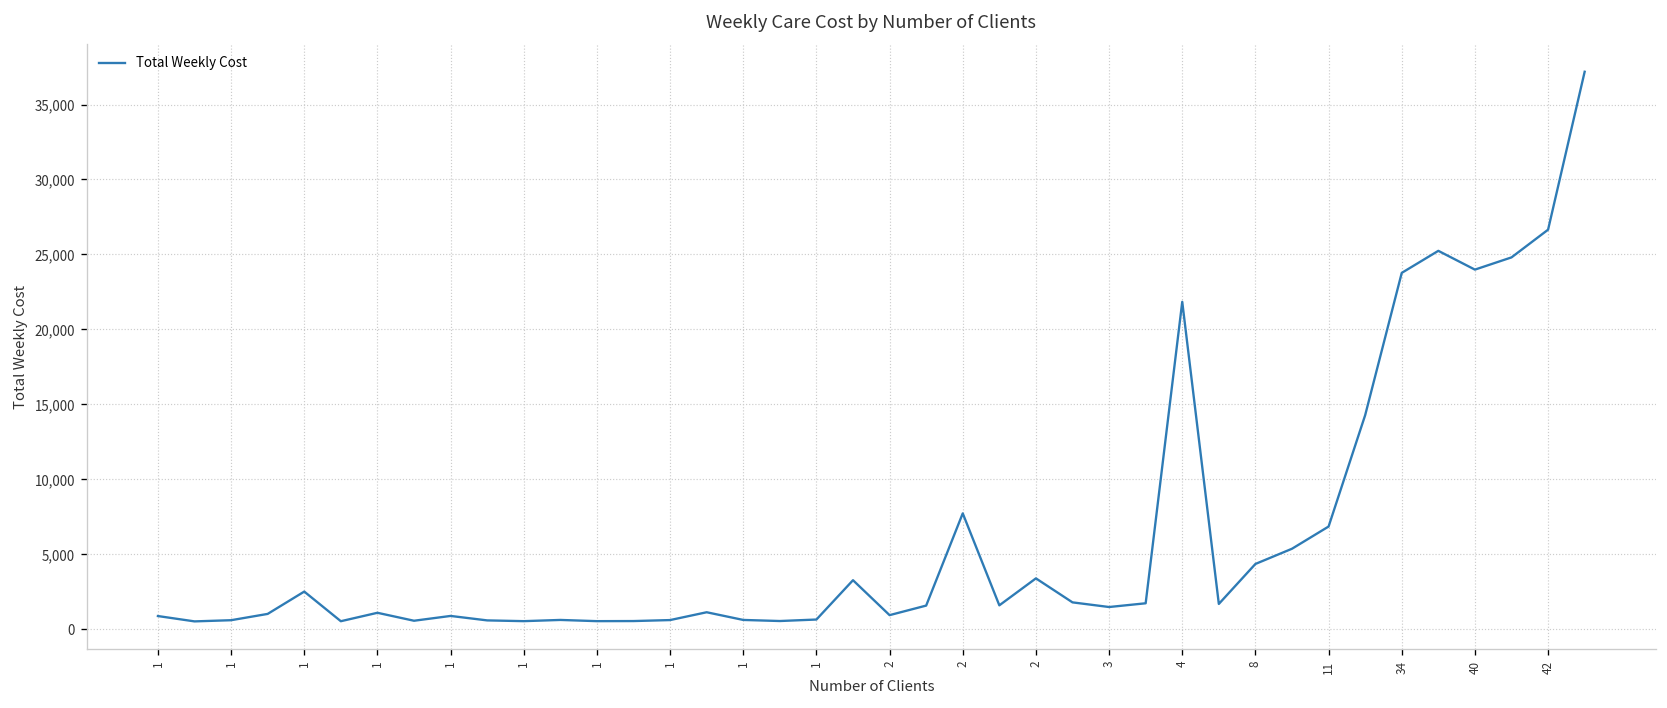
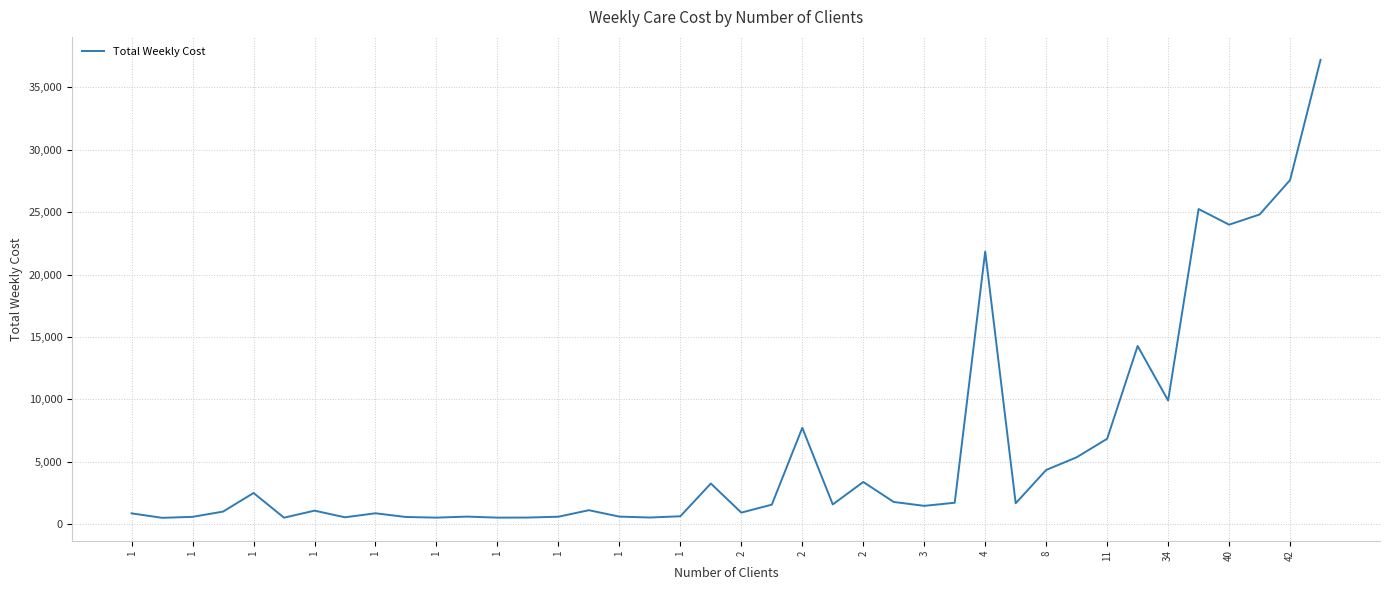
  {
    "4": "21,800",
    "8": "4,400",
-   "34": "23,800",
+   "34": "9,900",
    "40": "24,000",
-   "42": "26,700"
+   "42": "27,600"
  }
